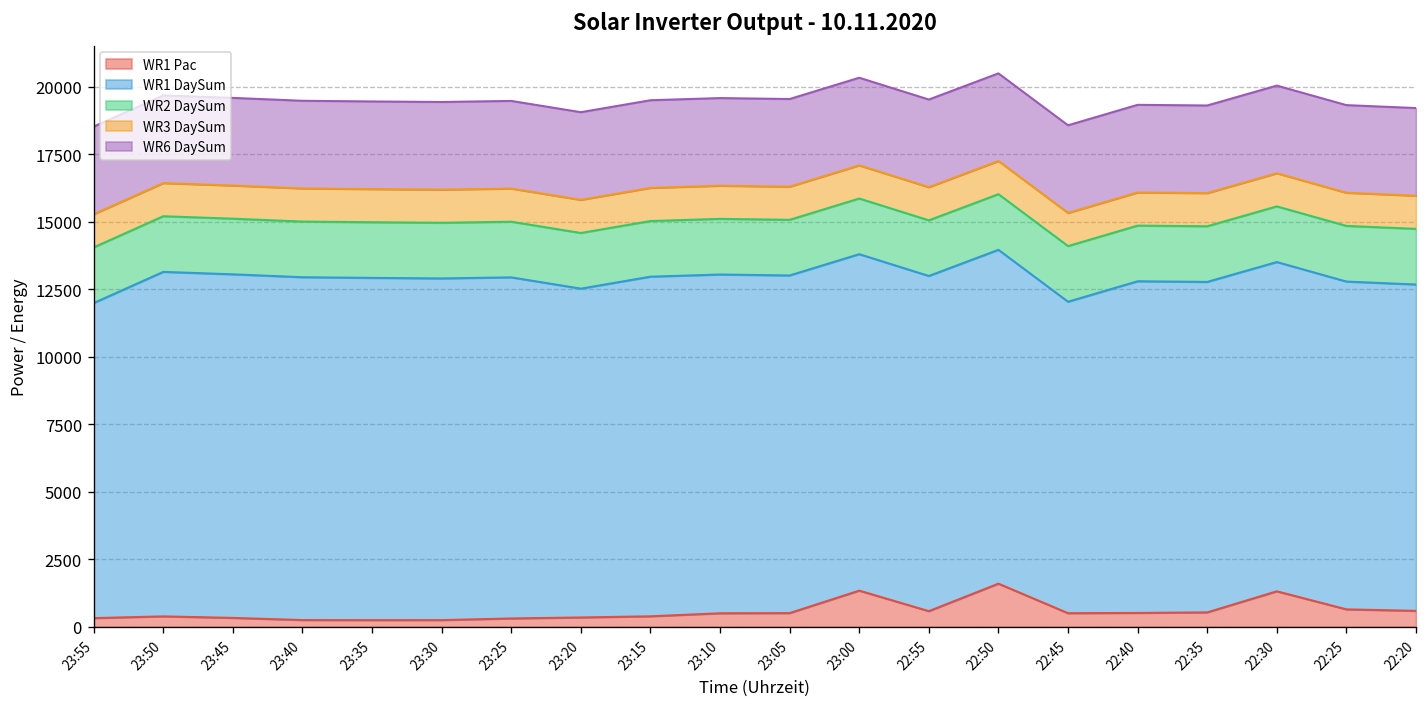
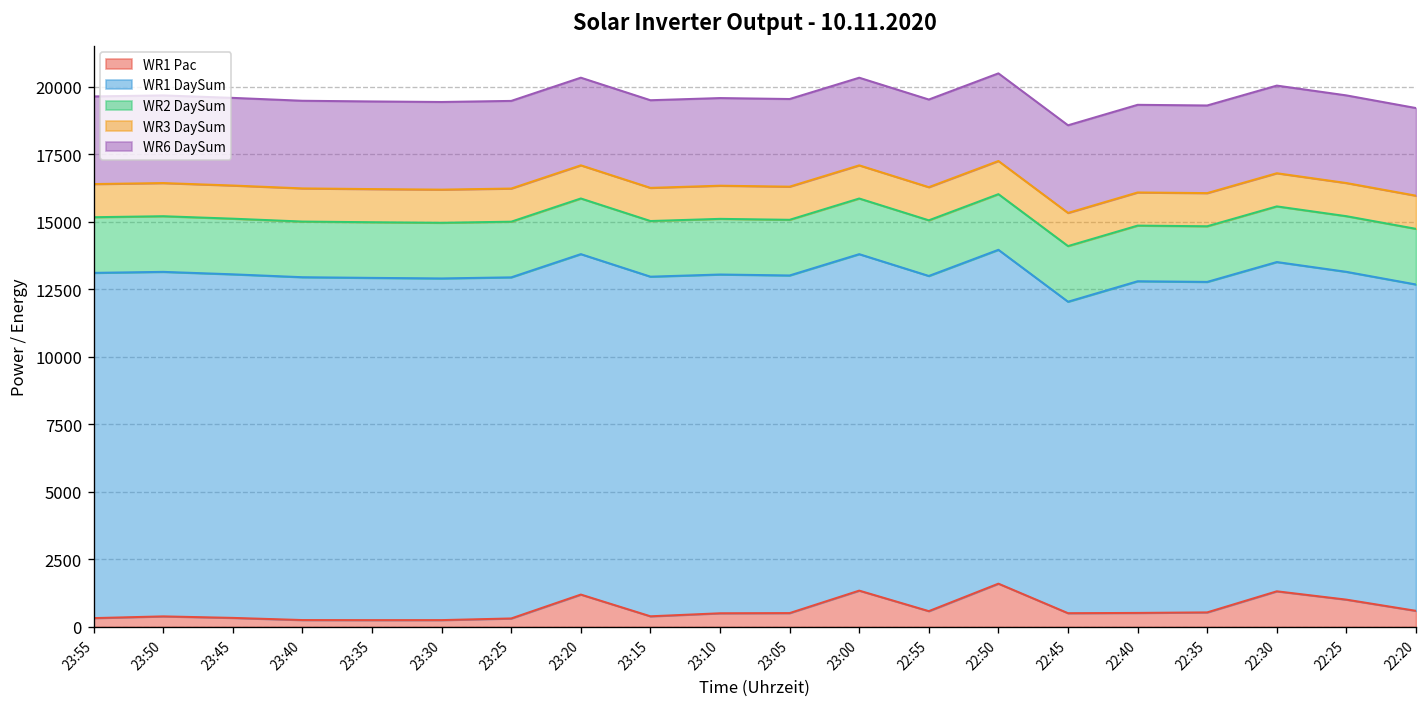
  {
    "WR1 Pac": {
      "23:55": 300,
      "23:50": 400,
      "23:45": 300,
      "23:40": 300,
      "23:35": 300,
      "23:30": 300,
      "23:25": 300,
-     "23:20": 400,
+     "23:20": 1200,
      "23:15": 400,
      "23:10": 500,
      "23:05": 500,
      "23:00": 1300,
      "22:55": 600,
      "22:50": 1600,
      "22:45": 500,
      "22:40": 500,
      "22:35": 500,
      "22:30": 1300,
-     "22:25": 700,
+     "22:25": 1000,
      "22:20": 600
    },
    "WR1 DaySum": {
-     "23:55": 11700,
+     "23:55": 12800,
      "23:50": 12800,
      "23:45": 12700,
      "23:40": 12700,
      "23:35": 12700,
      "23:30": 12700,
      "23:25": 12600,
-     "23:20": 12200,
+     "23:20": 12600,
      "23:15": 12600,
      "23:10": 12500,
      "23:05": 12500,
      "23:00": 12500,
      "22:55": 12400,
      "22:50": 12400,
      "22:45": 11500,
      "22:40": 12300,
      "22:35": 12200,
      "22:30": 12200,
      "22:25": 12100,
      "22:20": 12100
    },
    "WR2 DaySum": {
      "23:55": 2100,
      "23:50": 2100,
      "23:45": 2100,
      "23:40": 2100,
      "23:35": 2100,
      "23:30": 2100,
      "23:25": 2100,
      "23:20": 2100,
      "23:15": 2100,
      "23:10": 2100,
      "23:05": 2100,
      "23:00": 2100,
      "22:55": 2100,
      "22:50": 2100,
      "22:45": 2100,
      "22:40": 2100,
      "22:35": 2100,
      "22:30": 2100,
      "22:25": 2100,
      "22:20": 2100
    },
    "WR3 DaySum": {
      "23:55": 1200,
      "23:50": 1200,
      "23:45": 1200,
      "23:40": 1200,
      "23:35": 1200,
      "23:30": 1200,
      "23:25": 1200,
      "23:20": 1200,
      "23:15": 1200,
      "23:10": 1200,
      "23:05": 1200,
      "23:00": 1200,
      "22:55": 1200,
      "22:50": 1200,
      "22:45": 1200,
      "22:40": 1200,
      "22:35": 1200,
      "22:30": 1200,
      "22:25": 1200,
      "22:20": 1200
    },
    "WR6 DaySum": {
      "23:55": 3200,
      "23:45": 3200,
      "23:40": 3200,
      "23:35": 3200,
      "23:30": 3200,
      "23:25": 3200,
      "23:20": 3200,
      "23:15": 3200,
      "23:10": 3200,
      "23:05": 3200,
      "23:00": 3200,
      "22:55": 3200,
      "22:50": 3200,
      "22:45": 3200,
      "22:40": 3200,
      "22:35": 3200,
      "22:30": 3200,
      "22:25": 3200,
      "22:20": 3200
    }
  }
